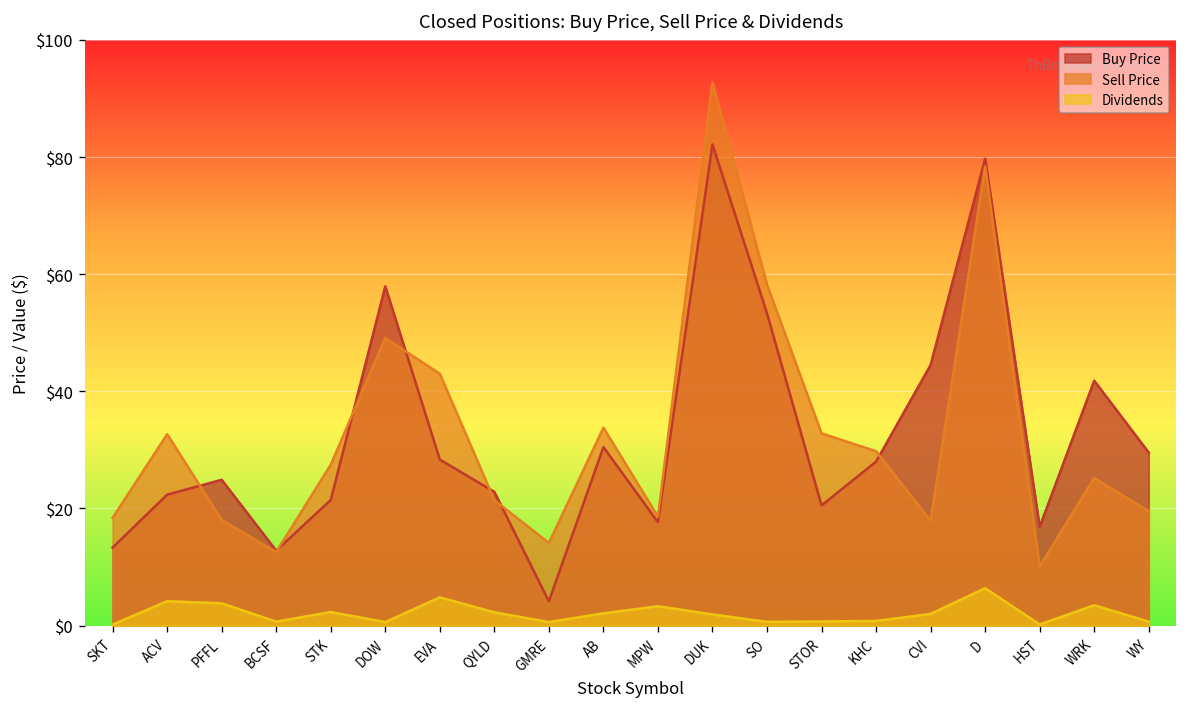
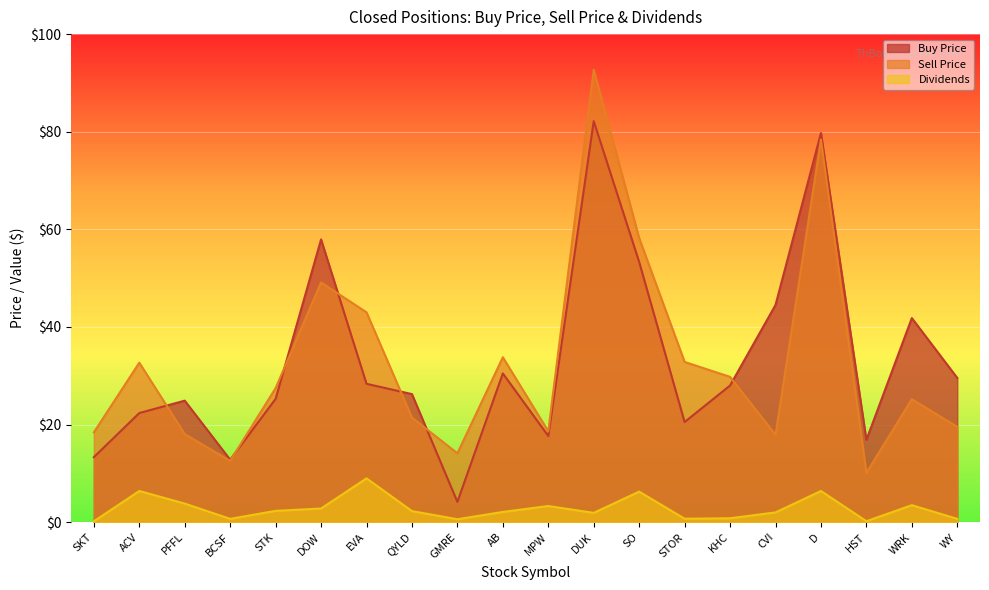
  {
    "Buy Price": {
      "SKT": "$13",
      "ACV": "$22",
      "PFFL": "$25",
-     "STK": "$21",
+     "STK": "$25",
      "DOW": "$58",
      "EVA": "$28",
-     "QYLD": "$23",
+     "QYLD": "$26",
      "GMRE": "$4",
      "AB": "$30",
      "MPW": "$18",
      "DUK": "$82",
      "SO": "$53",
      "STOR": "$21",
      "KHC": "$28",
      "CVI": "$45",
      "D": "$80",
      "HST": "$17",
      "WRK": "$42",
      "WY": "$30"
    },
    "Sell Price": {
      "SKT": "$18",
      "ACV": "$33",
      "PFFL": "$18",
      "STK": "$27",
      "DOW": "$49",
      "EVA": "$43",
      "QYLD": "$21",
      "GMRE": "$14",
      "AB": "$34",
      "MPW": "$19",
      "DUK": "$93",
      "SO": "$58",
      "STOR": "$33",
      "KHC": "$30",
      "CVI": "$18",
      "D": "$78",
      "HST": "$10",
      "WRK": "$25",
      "WY": "$20"
    },
    "Dividends": {
      "SKT": "$0",
-     "ACV": "$4",
+     "ACV": "$6",
      "PFFL": "$4",
      "BCSF": "$1",
      "STK": "$2",
-     "DOW": "$1",
-     "EVA": "$5",
+     "DOW": "$3",
+     "EVA": "$9",
      "QYLD": "$2",
      "GMRE": "$1",
      "AB": "$2",
      "MPW": "$3",
      "DUK": "$2",
-     "SO": "$1",
+     "SO": "$6",
      "STOR": "$1",
      "KHC": "$1",
      "CVI": "$2",
      "D": "$6",
      "HST": "$0",
      "WRK": "$3",
      "WY": "$1"
    }
  }
